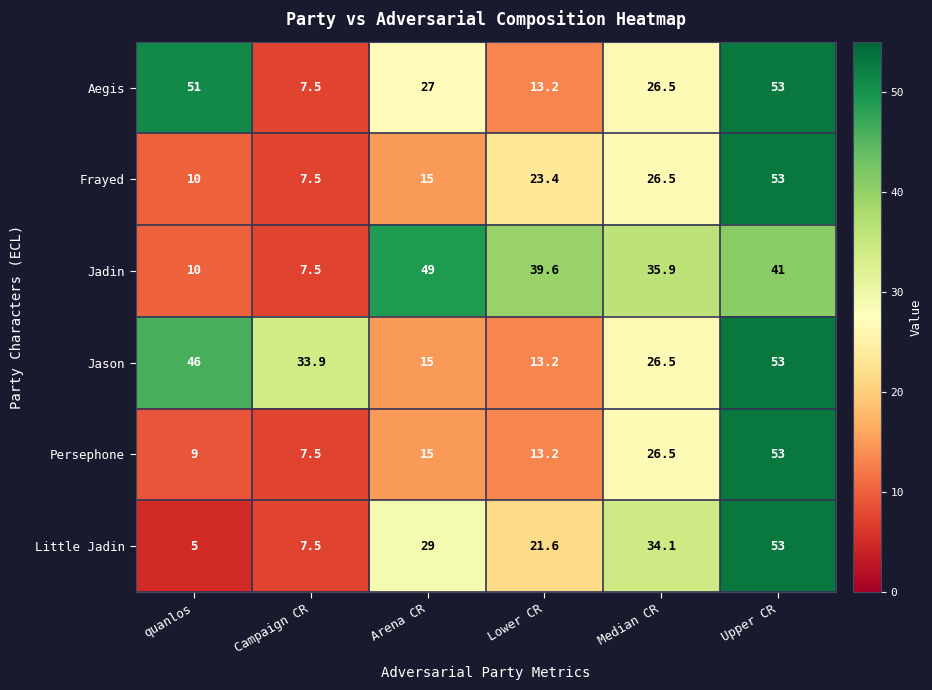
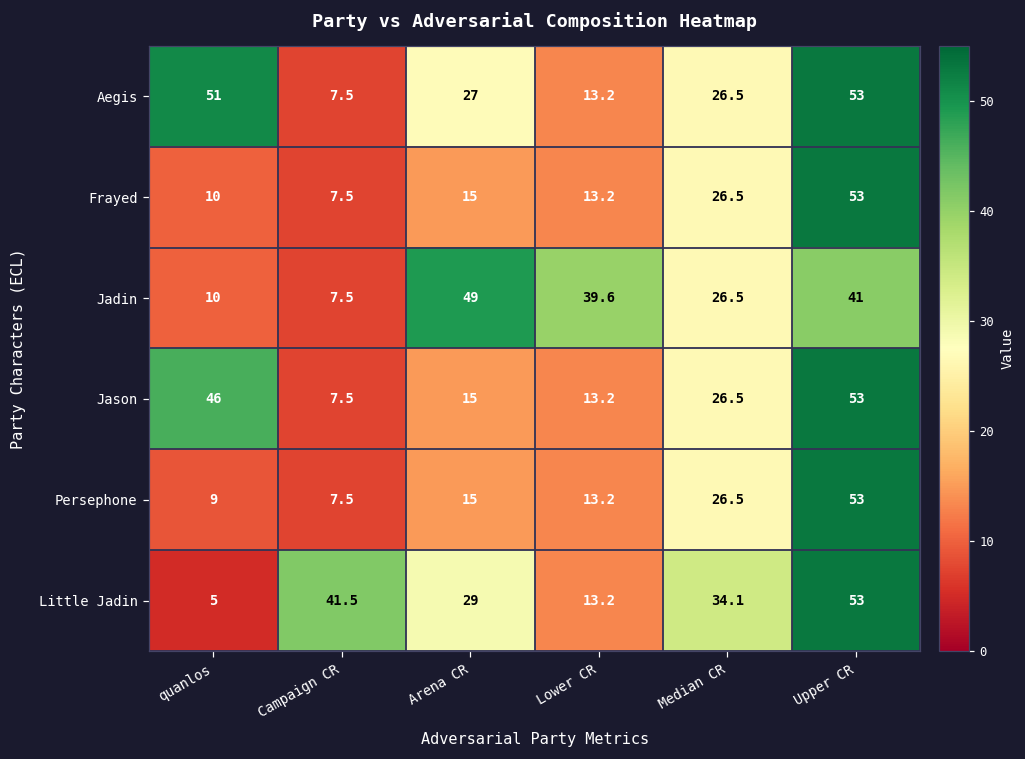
  {
    "Aegis": {
      "quanlos": 51,
      "Campaign CR": 7.5,
      "Arena CR": 27,
      "Lower CR": 13.2,
      "Median CR": 26.5,
      "Upper CR": 53
    },
    "Frayed": {
      "quanlos": 10,
      "Campaign CR": 7.5,
      "Arena CR": 15,
-     "Lower CR": 23.4,
+     "Lower CR": 13.2,
      "Median CR": 26.5,
      "Upper CR": 53
    },
    "Jadin": {
      "quanlos": 10,
      "Campaign CR": 7.5,
      "Arena CR": 49,
      "Lower CR": 39.6,
-     "Median CR": 35.9,
+     "Median CR": 26.5,
      "Upper CR": 41
    },
    "Jason": {
      "quanlos": 46,
-     "Campaign CR": 33.9,
+     "Campaign CR": 7.5,
      "Arena CR": 15,
      "Lower CR": 13.2,
      "Median CR": 26.5,
      "Upper CR": 53
    },
    "Persephone": {
      "quanlos": 9,
      "Campaign CR": 7.5,
      "Arena CR": 15,
      "Lower CR": 13.2,
      "Median CR": 26.5,
      "Upper CR": 53
    },
    "Little Jadin": {
      "quanlos": 5,
-     "Campaign CR": 7.5,
+     "Campaign CR": 41.5,
      "Arena CR": 29,
-     "Lower CR": 21.6,
+     "Lower CR": 13.2,
      "Median CR": 34.1,
      "Upper CR": 53
    }
  }
